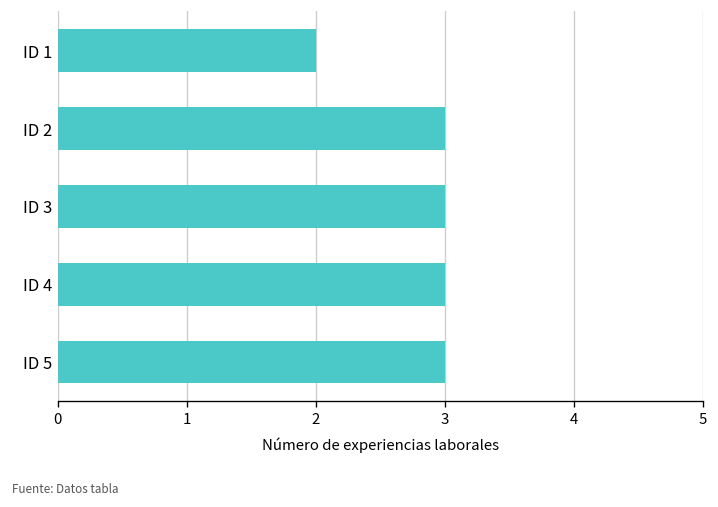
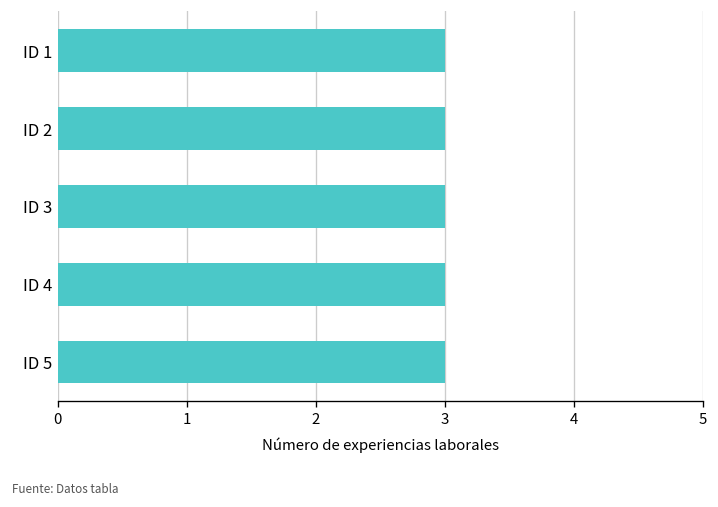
  {
-   "ID 1": 2,
+   "ID 1": 3,
    "ID 2": 3,
    "ID 3": 3,
    "ID 4": 3,
    "ID 5": 3
  }
